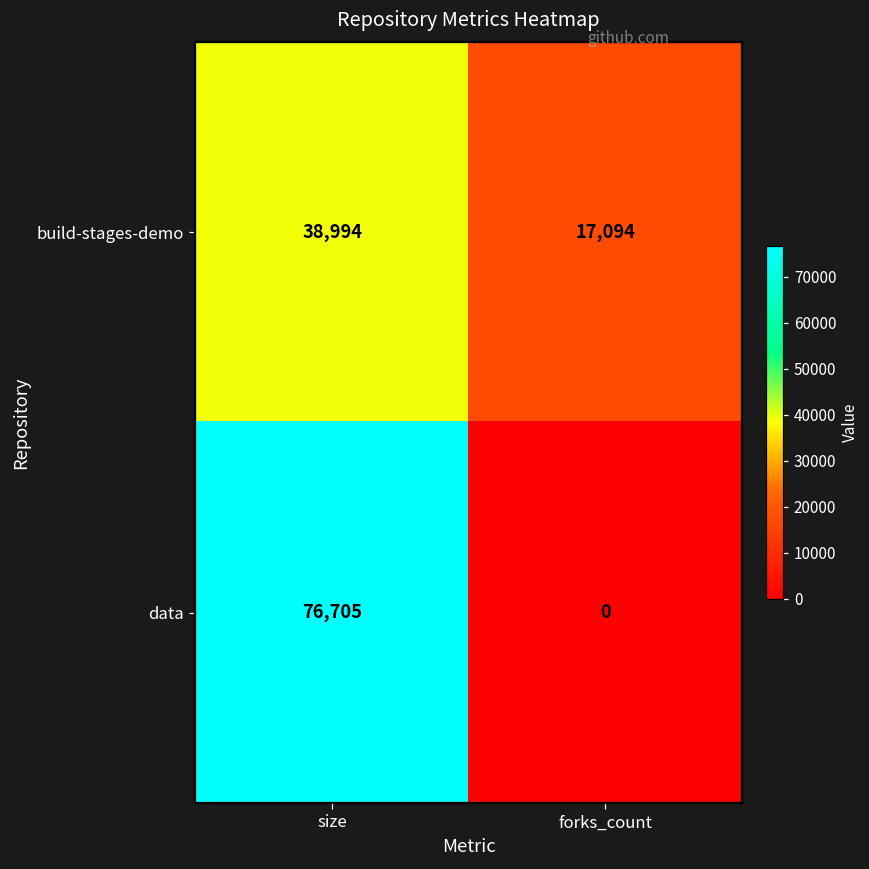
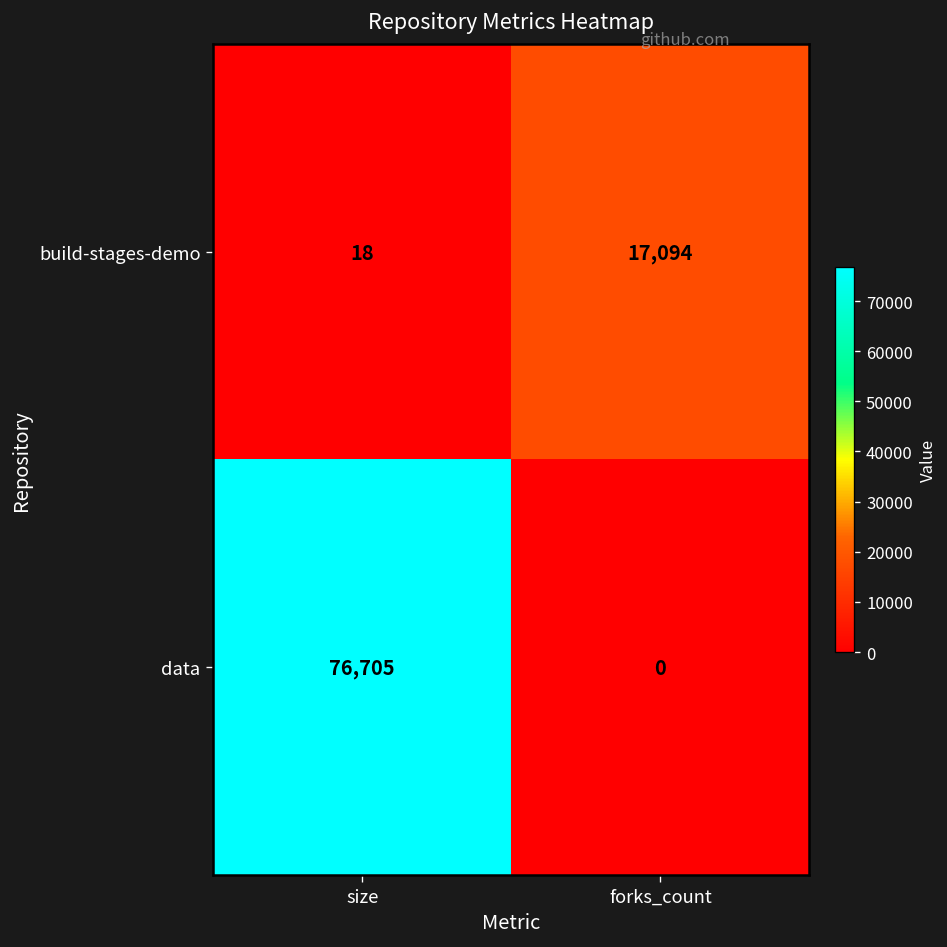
  {
    "build-stages-demo": {
-     "size": "38,994",
+     "size": "18",
      "forks_count": "17,094"
    },
    "data": {
      "size": "76,705",
      "forks_count": "0"
    }
  }
